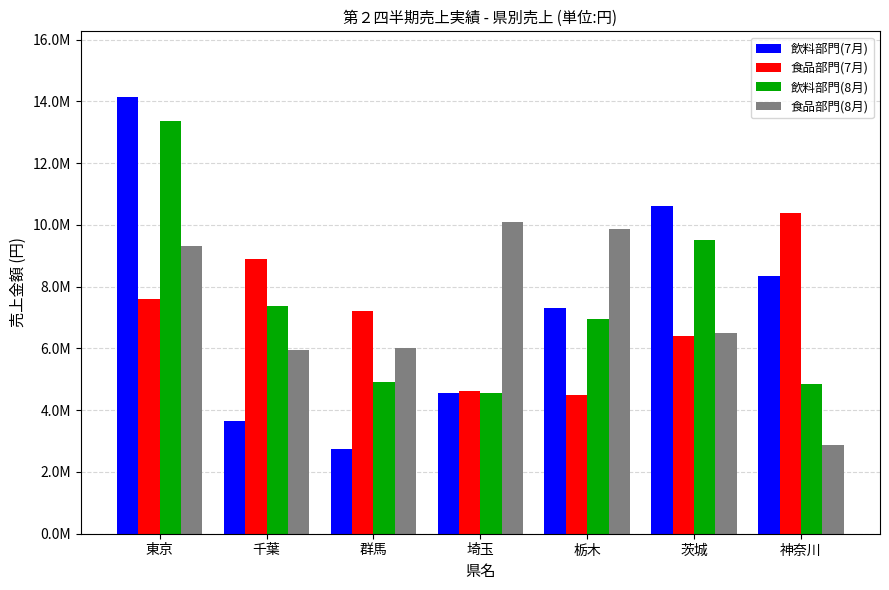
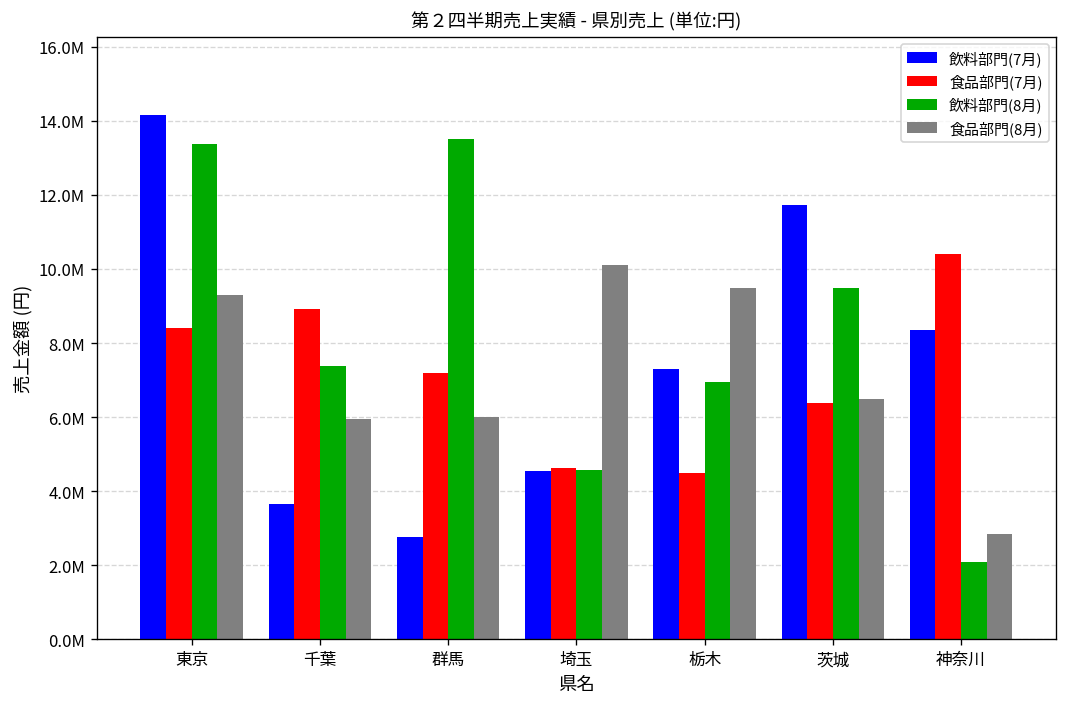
  {
    "飲料部門(7月)": {
      "東京": 14200000,
      "千葉": 3700000,
      "群馬": 2800000,
      "埼玉": 4600000,
      "栃木": 7300000,
-     "茨城": 10600000,
+     "茨城": 11700000,
      "神奈川": 8300000
    },
    "食品部門(7月)": {
-     "東京": 7600000,
+     "東京": 8400000,
      "千葉": 8900000,
      "群馬": 7200000,
      "埼玉": 4600000,
      "栃木": 4500000,
      "茨城": 6400000,
      "神奈川": 10400000
    },
    "飲料部門(8月)": {
      "東京": 13400000,
      "千葉": 7400000,
-     "群馬": 4900000,
+     "群馬": 13500000,
      "埼玉": 4600000,
      "栃木": 6900000,
      "茨城": 9500000,
-     "神奈川": 4900000
+     "神奈川": 2100000
    },
    "食品部門(8月)": {
      "東京": 9300000,
      "千葉": 5900000,
      "群馬": 6000000,
      "埼玉": 10100000,
-     "栃木": 9900000,
+     "栃木": 9500000,
      "茨城": 6500000,
      "神奈川": 2900000
    }
  }
